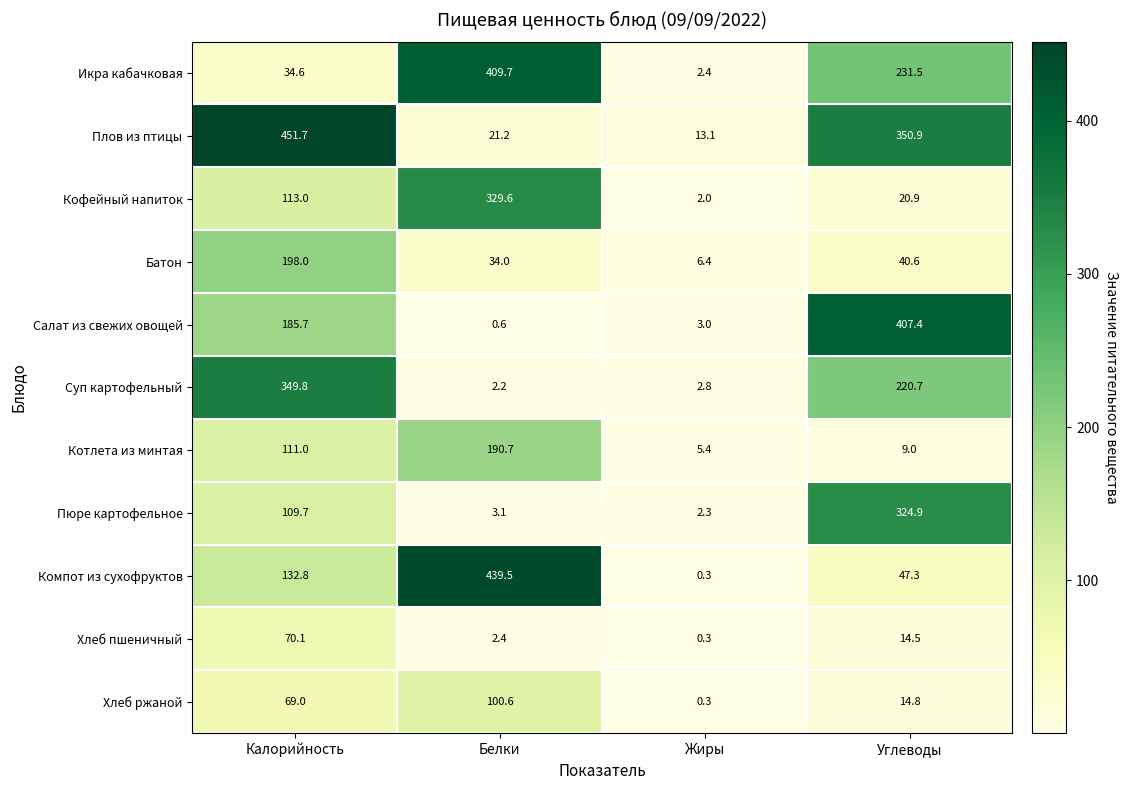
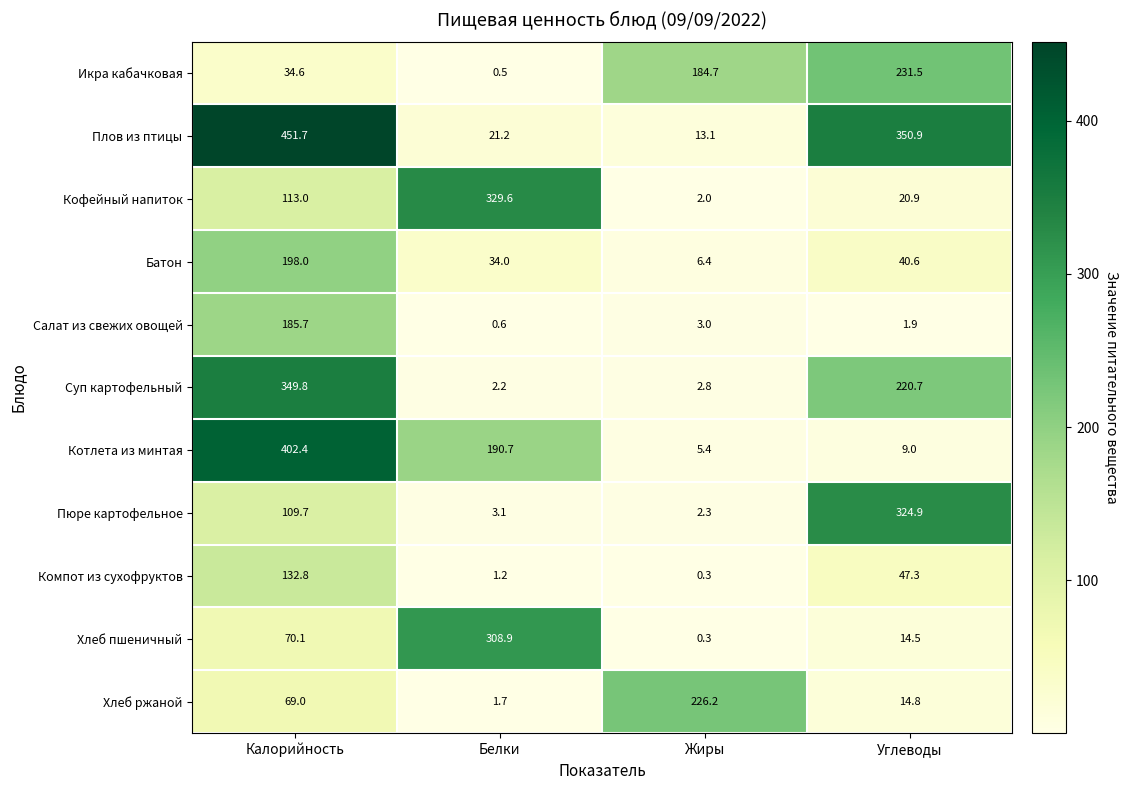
  {
    "Икра кабачковая": {
      "Калорийность": 34.6,
-     "Белки": 409.7,
-     "Жиры": 2.4,
+     "Белки": 0.5,
+     "Жиры": 184.7,
      "Углеводы": 231.5
    },
    "Плов из птицы": {
      "Калорийность": 451.7,
      "Белки": 21.2,
      "Жиры": 13.1,
      "Углеводы": 350.9
    },
    "Кофейный напиток": {
      "Калорийность": 113.0,
      "Белки": 329.6,
      "Жиры": 2.0,
      "Углеводы": 20.9
    },
    "Батон": {
      "Калорийность": 198.0,
      "Белки": 34.0,
      "Жиры": 6.4,
      "Углеводы": 40.6
    },
    "Салат из свежих овощей": {
      "Калорийность": 185.7,
      "Белки": 0.6,
      "Жиры": 3.0,
-     "Углеводы": 407.4
+     "Углеводы": 1.9
    },
    "Суп картофельный": {
      "Калорийность": 349.8,
      "Белки": 2.2,
      "Жиры": 2.8,
      "Углеводы": 220.7
    },
    "Котлета из минтая": {
-     "Калорийность": 111.0,
+     "Калорийность": 402.4,
      "Белки": 190.7,
      "Жиры": 5.4,
      "Углеводы": 9.0
    },
    "Пюре картофельное": {
      "Калорийность": 109.7,
      "Белки": 3.1,
      "Жиры": 2.3,
      "Углеводы": 324.9
    },
    "Компот из сухофруктов": {
      "Калорийность": 132.8,
-     "Белки": 439.5,
+     "Белки": 1.2,
      "Жиры": 0.3,
      "Углеводы": 47.3
    },
    "Хлеб пшеничный": {
      "Калорийность": 70.1,
-     "Белки": 2.4,
+     "Белки": 308.9,
      "Жиры": 0.3,
      "Углеводы": 14.5
    },
    "Хлеб ржаной": {
      "Калорийность": 69.0,
-     "Белки": 100.6,
-     "Жиры": 0.3,
+     "Белки": 1.7,
+     "Жиры": 226.2,
      "Углеводы": 14.8
    }
  }
